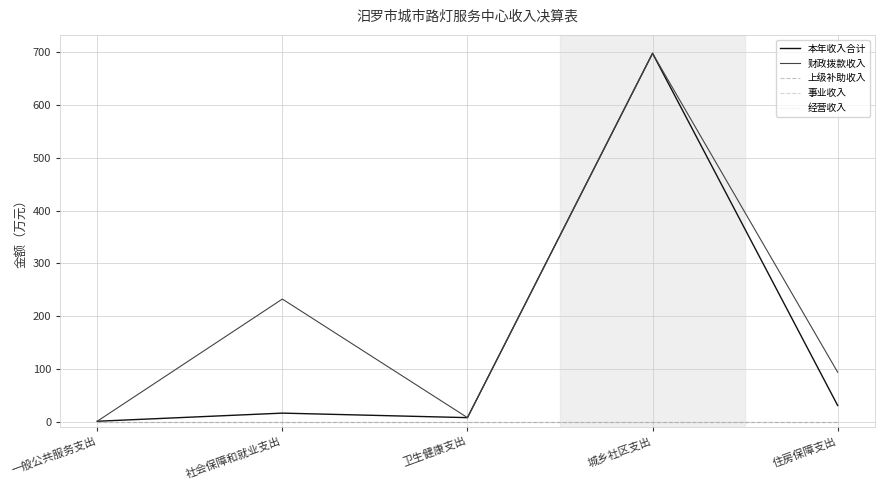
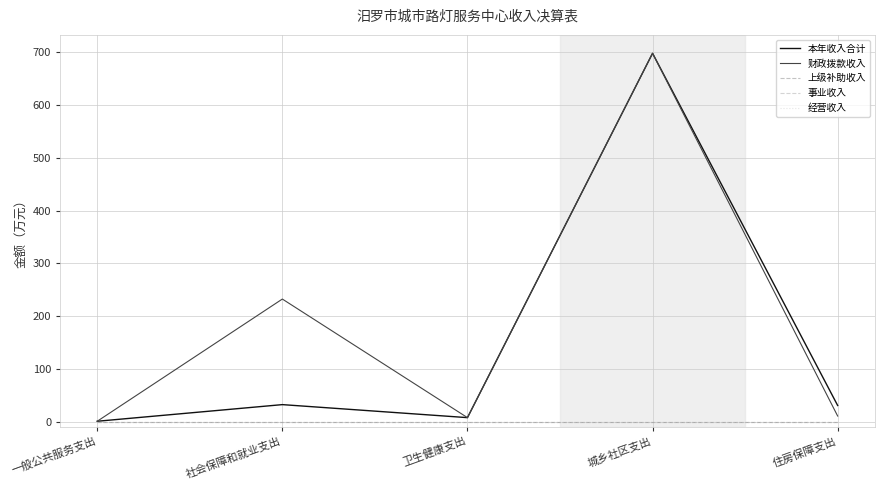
  {
    "本年收入合计": {
-     "社会保障和就业支出": 20,
+     "社会保障和就业支出": 30,
      "住房保障支出": 30
    },
    "财政拨款收入": {
      "社会保障和就业支出": 230,
-     "住房保障支出": 90
+     "住房保障支出": 10
    },
    "经营收入": {
      "社会保障和就业支出": 0,
      "卫生健康支出": 0,
      "城乡社区支出": 0,
      "住房保障支出": 0
    }
  }
